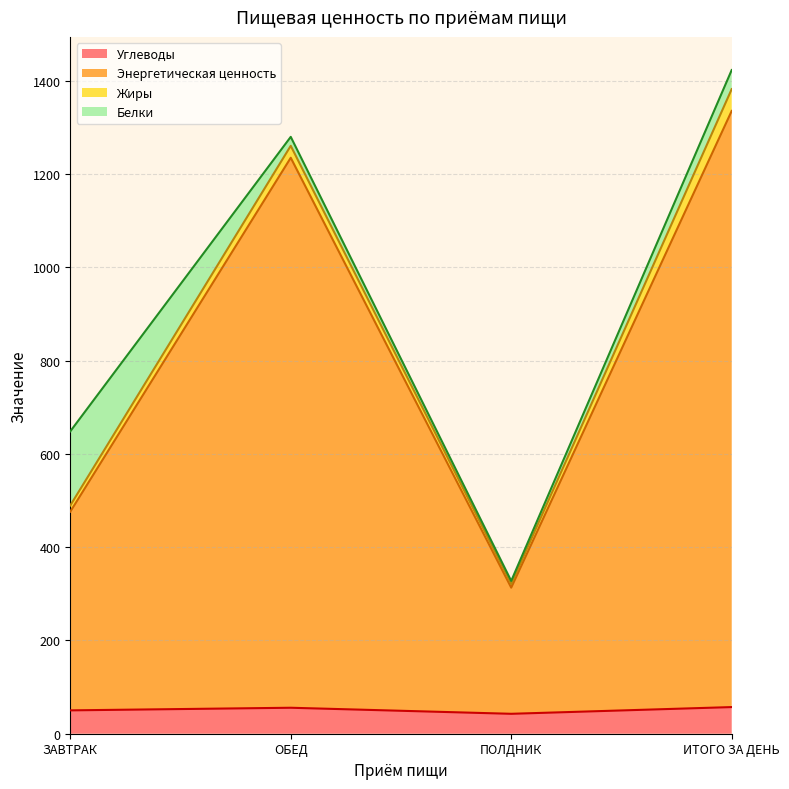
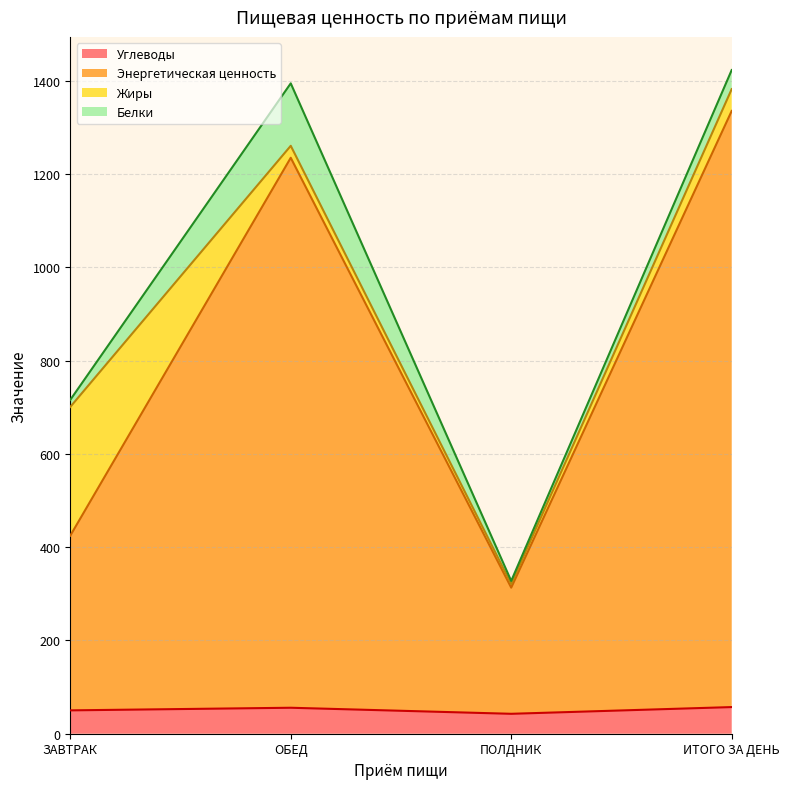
  {
    "Углеводы": {
      "ЗАВТРАК": 50,
      "ОБЕД": 60,
      "ПОЛДНИК": 40,
      "ИТОГО ЗА ДЕНЬ": 60
    },
    "Энергетическая ценность": {
-     "ЗАВТРАК": 430,
+     "ЗАВТРАК": 370,
      "ОБЕД": 1180,
      "ПОЛДНИК": 270,
      "ИТОГО ЗА ДЕНЬ": 1280
    },
    "Жиры": {
-     "ЗАВТРАК": 10,
+     "ЗАВТРАК": 280,
      "ОБЕД": 30,
      "ПОЛДНИК": 10,
      "ИТОГО ЗА ДЕНЬ": 50
    },
    "Белки": {
-     "ЗАВТРАК": 160,
-     "ОБЕД": 20,
+     "ЗАВТРАК": 20,
+     "ОБЕД": 130,
      "ПОЛДНИК": 10,
      "ИТОГО ЗА ДЕНЬ": 40
    }
  }
